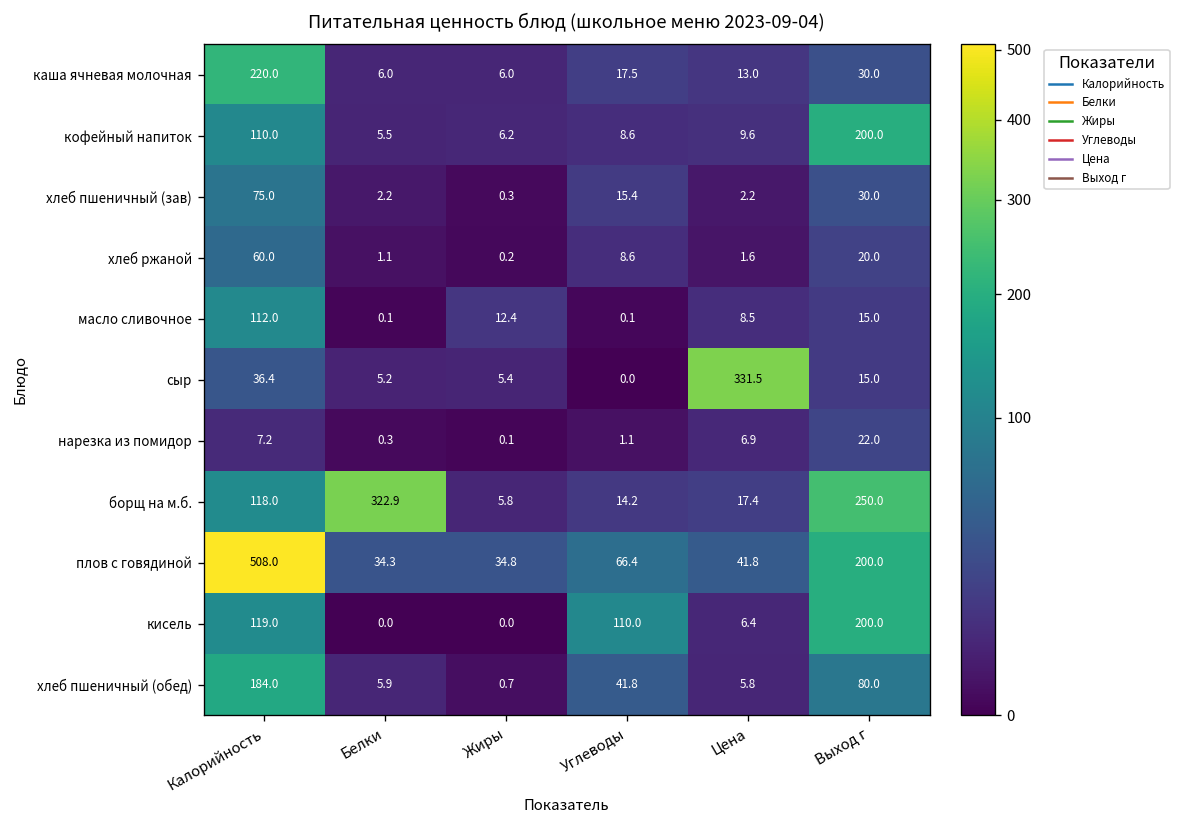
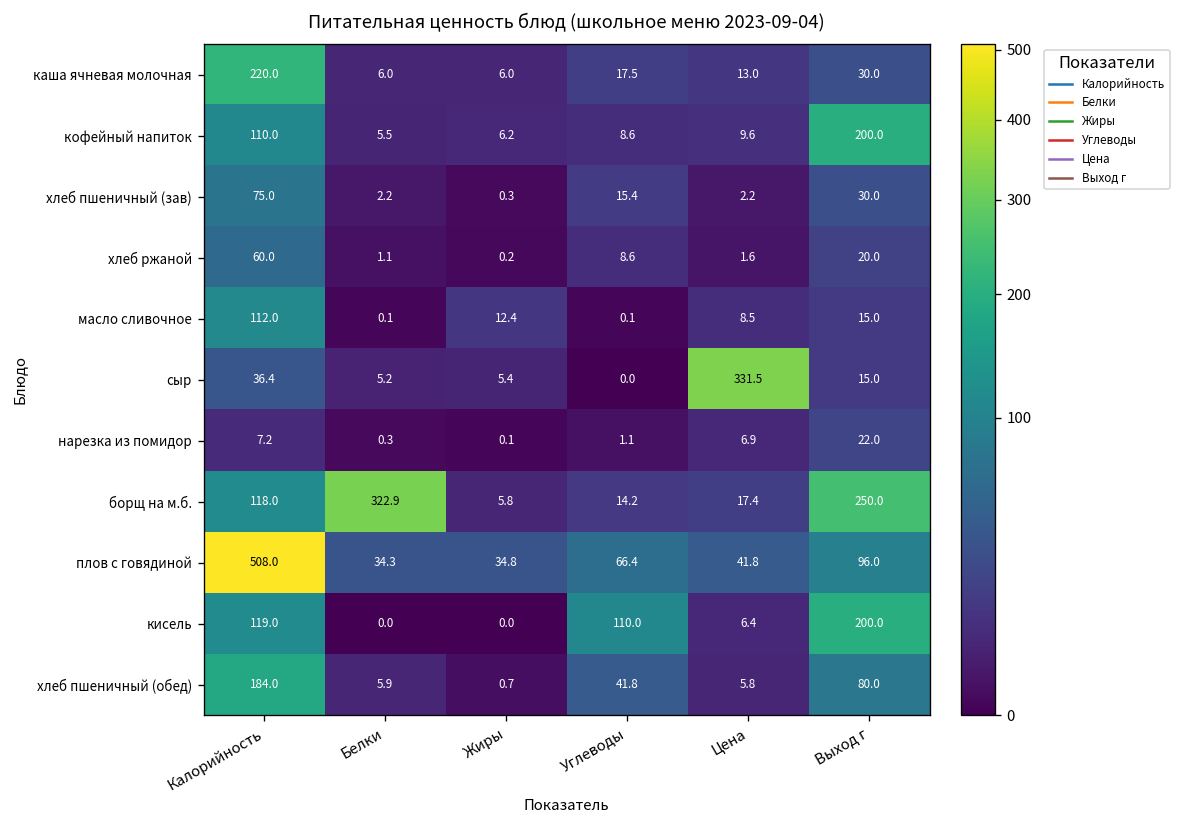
  {
    "каша ячневая молочная": {
      "Калорийность": 220.0,
      "Белки": 6.0,
      "Жиры": 6.0,
      "Углеводы": 17.5,
      "Цена": 13.0,
      "Выход г": 30.0
    },
    "кофейный напиток": {
      "Калорийность": 110.0,
      "Белки": 5.5,
      "Жиры": 6.2,
      "Углеводы": 8.6,
      "Цена": 9.6,
      "Выход г": 200.0
    },
    "хлеб пшеничный (зав)": {
      "Калорийность": 75.0,
      "Белки": 2.2,
      "Жиры": 0.3,
      "Углеводы": 15.4,
      "Цена": 2.2,
      "Выход г": 30.0
    },
    "хлеб ржаной": {
      "Калорийность": 60.0,
      "Белки": 1.1,
      "Жиры": 0.2,
      "Углеводы": 8.6,
      "Цена": 1.6,
      "Выход г": 20.0
    },
    "масло сливочное": {
      "Калорийность": 112.0,
      "Белки": 0.1,
      "Жиры": 12.4,
      "Углеводы": 0.1,
      "Цена": 8.5,
      "Выход г": 15.0
    },
    "сыр": {
      "Калорийность": 36.4,
      "Белки": 5.2,
      "Жиры": 5.4,
      "Углеводы": 0.0,
      "Цена": 331.5,
      "Выход г": 15.0
    },
    "нарезка из помидор": {
      "Калорийность": 7.2,
      "Белки": 0.3,
      "Жиры": 0.1,
      "Углеводы": 1.1,
      "Цена": 6.9,
      "Выход г": 22.0
    },
    "борщ на м.б.": {
      "Калорийность": 118.0,
      "Белки": 322.9,
      "Жиры": 5.8,
      "Углеводы": 14.2,
      "Цена": 17.4,
      "Выход г": 250.0
    },
    "плов с говядиной": {
      "Калорийность": 508.0,
      "Белки": 34.3,
      "Жиры": 34.8,
      "Углеводы": 66.4,
      "Цена": 41.8,
-     "Выход г": 200.0
+     "Выход г": 96.0
    },
    "кисель": {
      "Калорийность": 119.0,
      "Белки": 0.0,
      "Жиры": 0.0,
      "Углеводы": 110.0,
      "Цена": 6.4,
      "Выход г": 200.0
    },
    "хлеб пшеничный (обед)": {
      "Калорийность": 184.0,
      "Белки": 5.9,
      "Жиры": 0.7,
      "Углеводы": 41.8,
      "Цена": 5.8,
      "Выход г": 80.0
    }
  }
